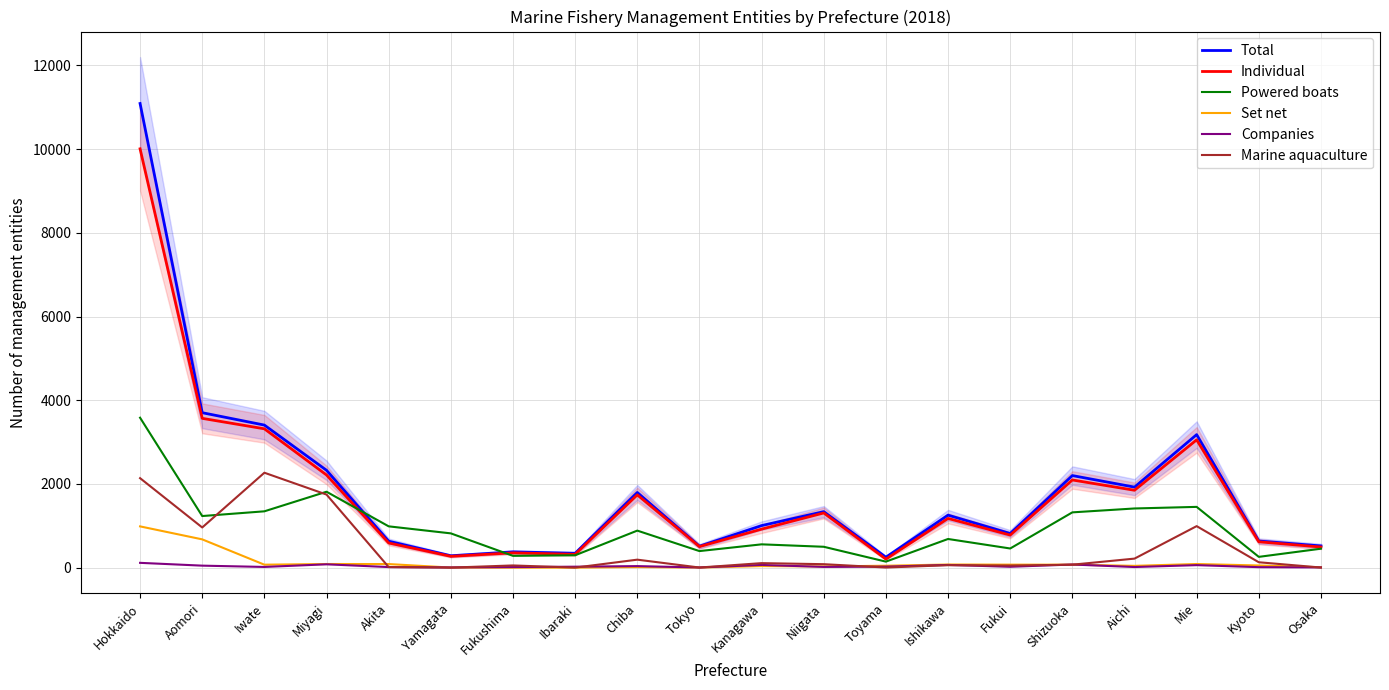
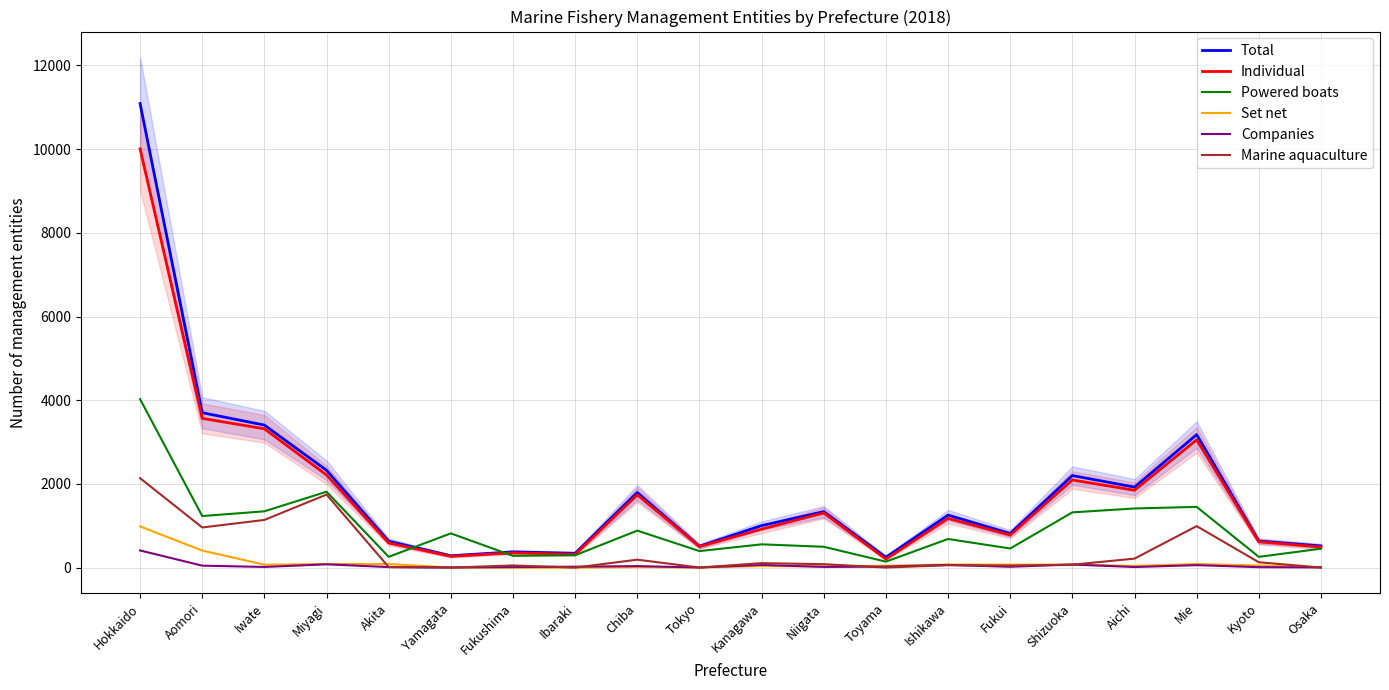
  {
    "Powered boats": {
-     "Hokkaido": 3600,
+     "Hokkaido": 4000,
      "Aomori": 1200,
      "Iwate": 1300,
      "Miyagi": 1800,
-     "Akita": 1000,
+     "Akita": 300,
      "Yamagata": 800,
      "Fukushima": 300,
      "Chiba": 900,
      "Tokyo": 400,
      "Kanagawa": 600,
      "Niigata": 500,
      "Ishikawa": 700,
      "Fukui": 500,
      "Shizuoka": 1300,
      "Aichi": 1400,
      "Mie": 1500,
      "Kyoto": 300
    },
    "Set net": {
      "Hokkaido": 1000,
-     "Aomori": 700,
+     "Aomori": 400,
      "Akita": 100
    },
    "Companies": {
-     "Hokkaido": 100,
+     "Hokkaido": 400,
      "Aomori": 0
    },
    "Marine aquaculture": {
      "Hokkaido": 2100,
      "Aomori": 1000,
-     "Iwate": 2300,
+     "Iwate": 1100,
      "Miyagi": 1700,
      "Chiba": 200,
      "Aichi": 200,
      "Mie": 1000,
      "Kyoto": 100
    }
  }
